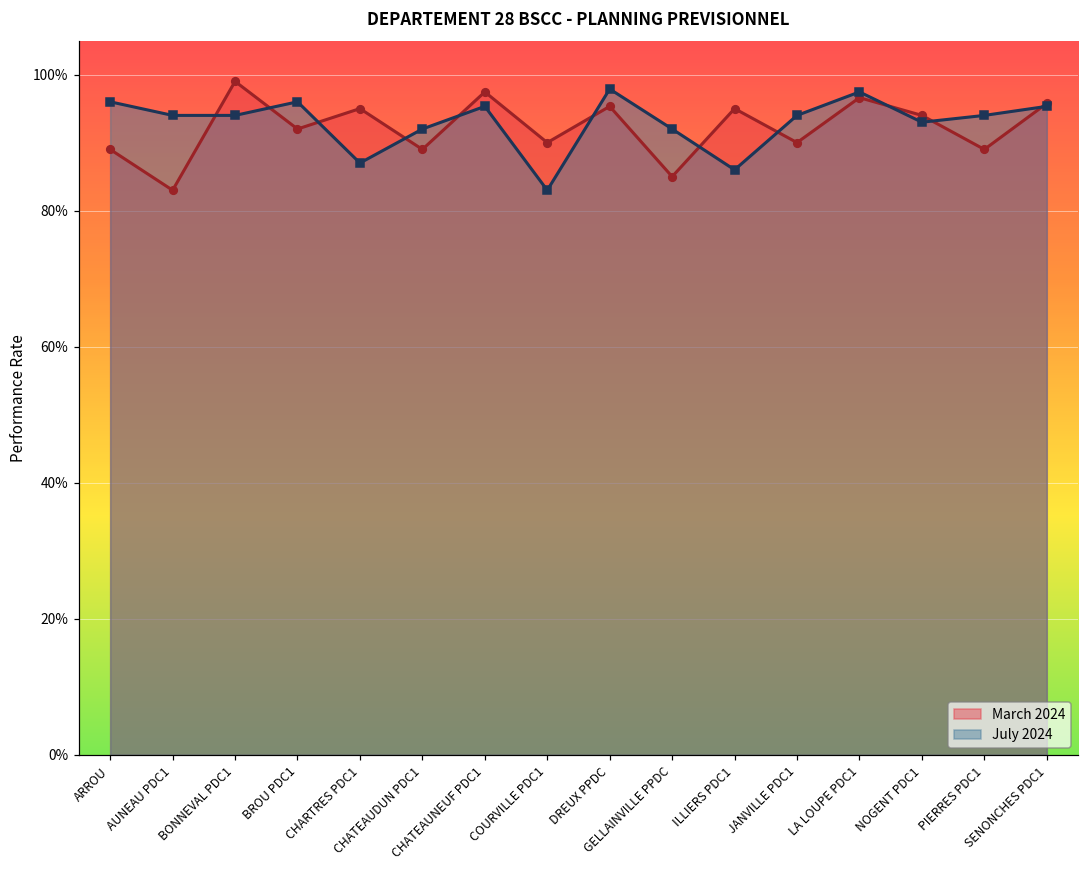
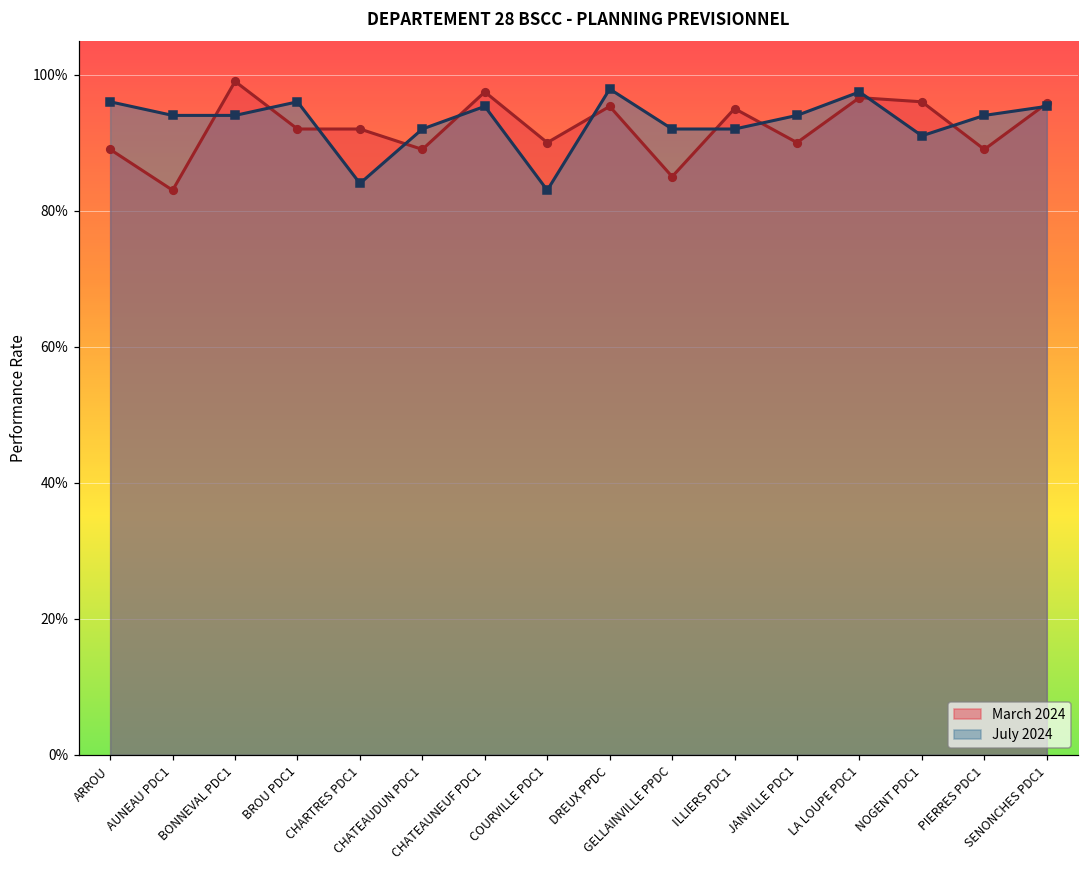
  {
    "March 2024": {
      "ARROU": "89%",
      "AUNEAU PDC1": "83%",
      "BONNEVAL PDC1": "99%",
      "BROU PDC1": "92%",
-     "CHARTRES PDC1": "95%",
+     "CHARTRES PDC1": "92%",
      "CHATEAUDUN PDC1": "89%",
      "CHATEAUNEUF PDC1": "97%",
      "COURVILLE PDC1": "90%",
      "DREUX PPDC": "95%",
      "GELLAINVILLE PPDC": "85%",
      "ILLIERS PDC1": "95%",
      "JANVILLE PDC1": "90%",
      "LA LOUPE PDC1": "97%",
-     "NOGENT PDC1": "94%",
+     "NOGENT PDC1": "96%",
      "PIERRES PDC1": "89%",
      "SENONCHES PDC1": "96%"
    },
    "July 2024": {
      "ARROU": "96%",
      "AUNEAU PDC1": "94%",
      "BONNEVAL PDC1": "94%",
      "BROU PDC1": "96%",
-     "CHARTRES PDC1": "87%",
+     "CHARTRES PDC1": "84%",
      "CHATEAUDUN PDC1": "92%",
      "CHATEAUNEUF PDC1": "95%",
      "COURVILLE PDC1": "83%",
      "DREUX PPDC": "98%",
      "GELLAINVILLE PPDC": "92%",
-     "ILLIERS PDC1": "86%",
+     "ILLIERS PDC1": "92%",
      "JANVILLE PDC1": "94%",
      "LA LOUPE PDC1": "97%",
-     "NOGENT PDC1": "93%",
+     "NOGENT PDC1": "91%",
      "PIERRES PDC1": "94%",
      "SENONCHES PDC1": "95%"
    }
  }
